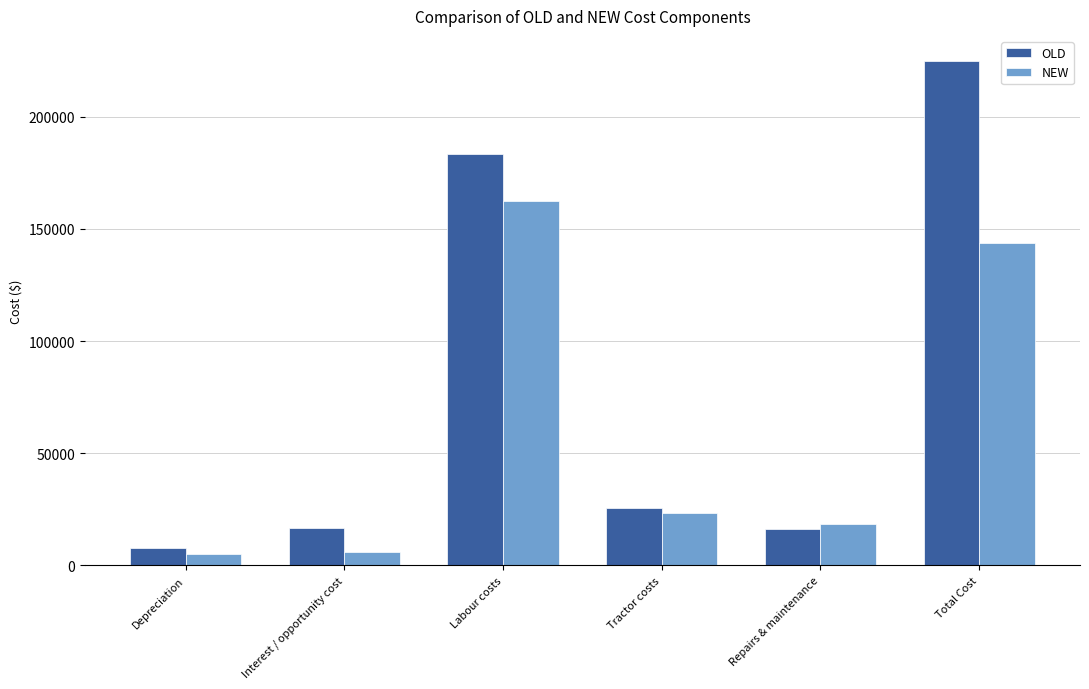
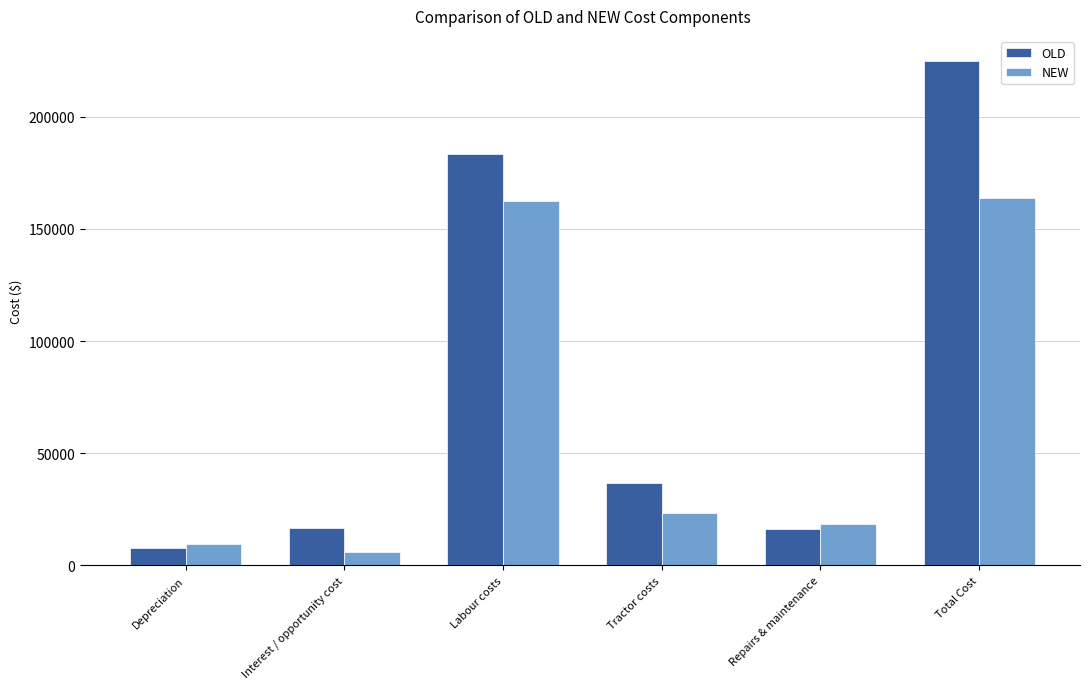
  {
    "OLD": {
      "Depreciation": 8000,
      "Interest / opportunity cost": 17000,
      "Labour costs": 184000,
-     "Tractor costs": 26000,
+     "Tractor costs": 37000,
      "Repairs & maintenance": 16000,
      "Total Cost": 225000
    },
    "NEW": {
-     "Depreciation": 5000,
+     "Depreciation": 9000,
      "Interest / opportunity cost": 6000,
      "Labour costs": 162000,
      "Tractor costs": 23000,
      "Repairs & maintenance": 19000,
-     "Total Cost": 144000
+     "Total Cost": 164000
    }
  }
